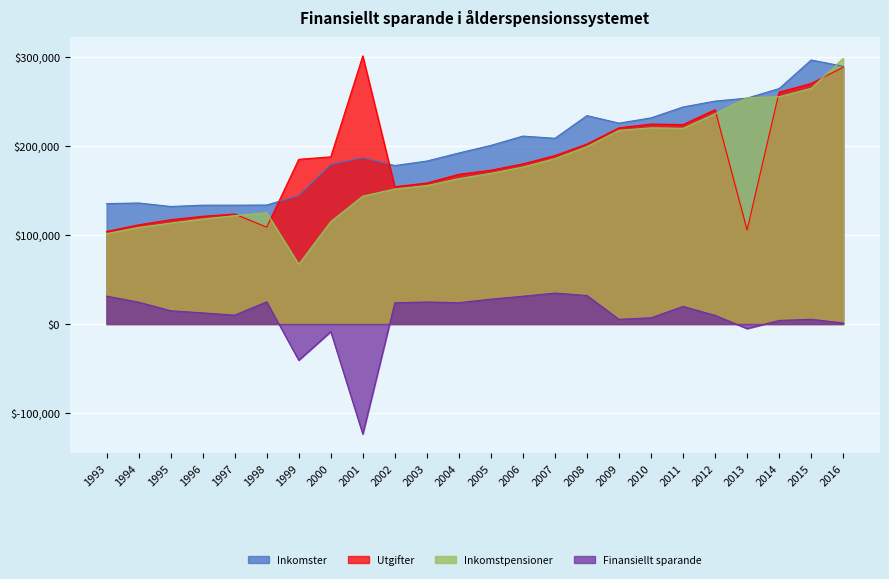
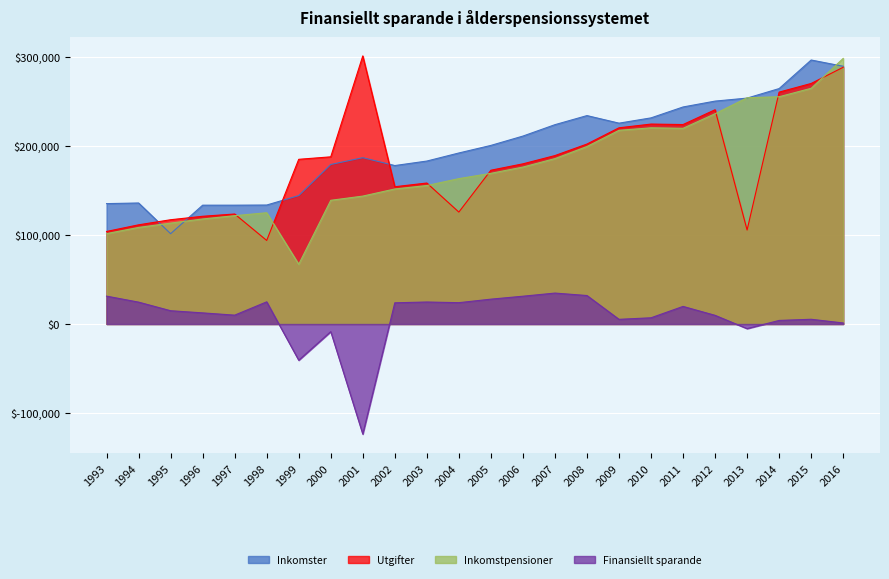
  {
    "Inkomster": {
      "1993": "$140,000",
      "1994": "$140,000",
-     "1995": "$130,000",
+     "1995": "$100,000",
      "1996": "$130,000",
      "1997": "$130,000",
      "1998": "$130,000",
      "1999": "$140,000",
      "2000": "$180,000",
      "2001": "$190,000",
      "2002": "$180,000",
      "2003": "$180,000",
      "2004": "$190,000",
      "2005": "$200,000",
      "2006": "$210,000",
-     "2007": "$210,000",
+     "2007": "$220,000",
      "2008": "$230,000",
      "2009": "$230,000",
      "2010": "$230,000",
      "2011": "$240,000",
      "2012": "$250,000",
      "2014": "$260,000",
      "2015": "$300,000"
    },
    "Utgifter": {
      "1994": "$110,000",
      "1995": "$120,000",
      "1996": "$120,000",
-     "1998": "$110,000",
+     "1998": "$90,000",
      "1999": "$180,000",
      "2000": "$190,000",
      "2001": "$300,000",
-     "2004": "$170,000",
+     "2004": "$130,000",
      "2005": "$170,000",
      "2006": "$180,000",
      "2007": "$190,000",
      "2010": "$220,000",
      "2011": "$220,000",
      "2012": "$240,000",
      "2013": "$110,000",
      "2014": "$260,000",
      "2015": "$270,000"
    },
    "Inkomstpensioner": {
      "1994": "$110,000",
      "1995": "$110,000",
      "1996": "$120,000",
      "1998": "$120,000",
      "1999": "$70,000",
-     "2000": "$110,000",
+     "2000": "$140,000",
      "2001": "$140,000",
      "2004": "$160,000",
      "2005": "$170,000",
      "2006": "$180,000",
      "2007": "$190,000",
      "2010": "$220,000",
      "2011": "$220,000",
      "2012": "$240,000",
      "2014": "$260,000",
      "2015": "$260,000",
      "2016": "$300,000"
    }
  }
